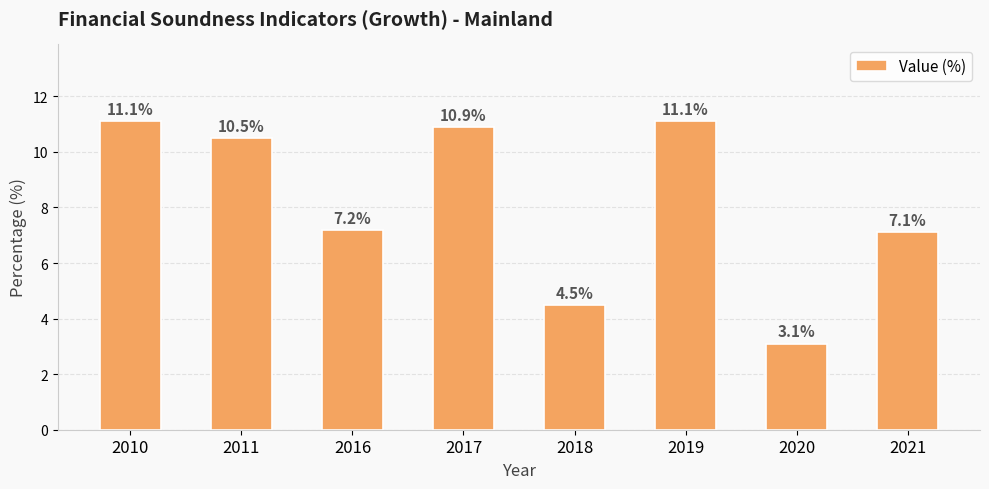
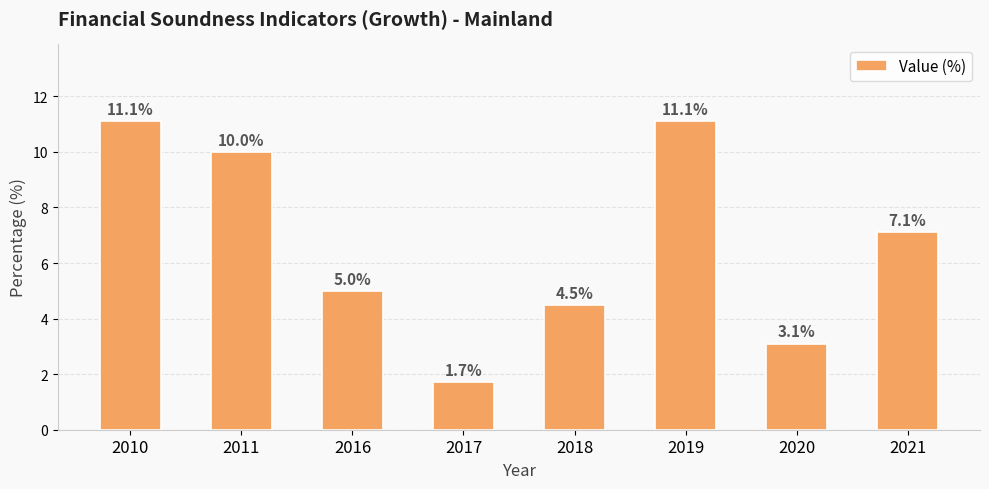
  {
    "2010": "11.1%",
-   "2011": "10.5%",
-   "2016": "7.2%",
-   "2017": "10.9%",
+   "2011": "10.0%",
+   "2016": "5.0%",
+   "2017": "1.7%",
    "2018": "4.5%",
    "2019": "11.1%",
    "2020": "3.1%",
    "2021": "7.1%"
  }
